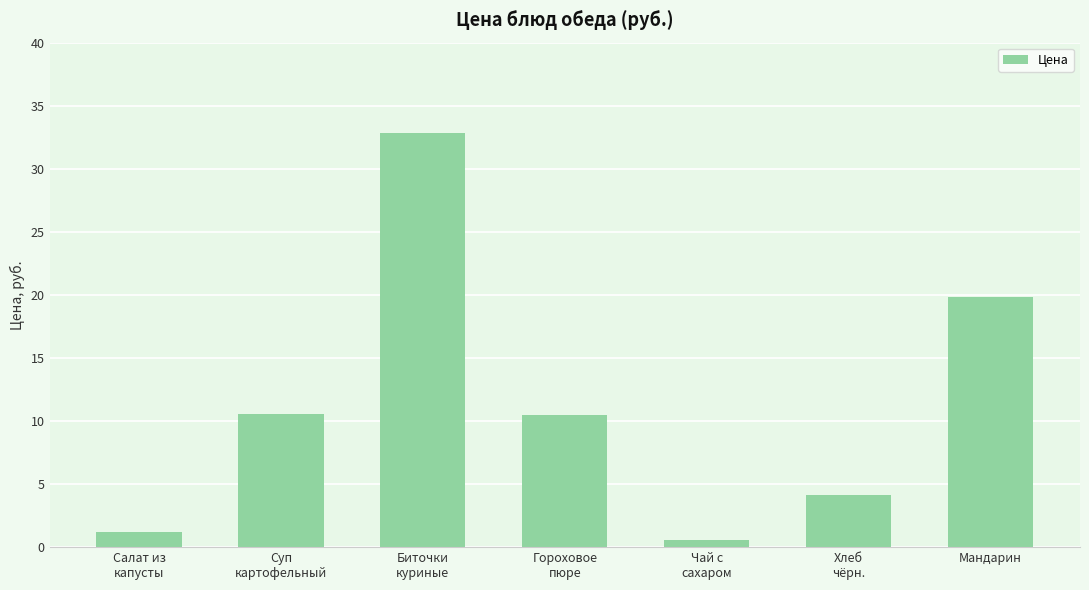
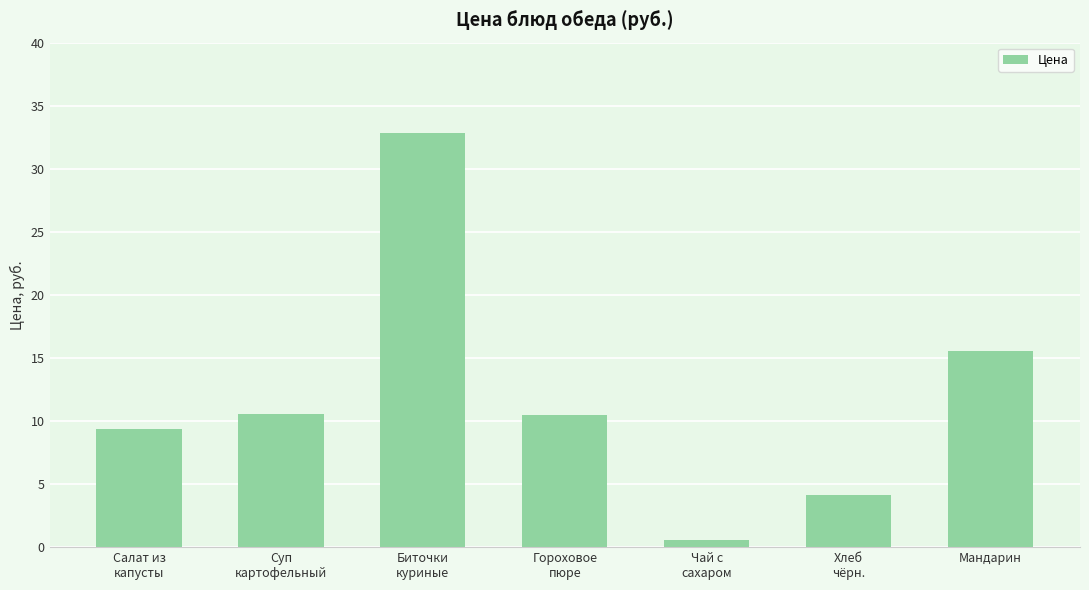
  {
-   "Салат из капусты": 1.2,
+   "Салат из капусты": 9.4,
    "Суп картофельный": 10.6,
    "Биточки куриные": 32.8,
    "Гороховое пюре": 10.5,
    "Чай с сахаром": 0.6,
    "Хлеб чёрн.": 4.1,
-   "Мандарин": 19.8
+   "Мандарин": 15.6
  }
